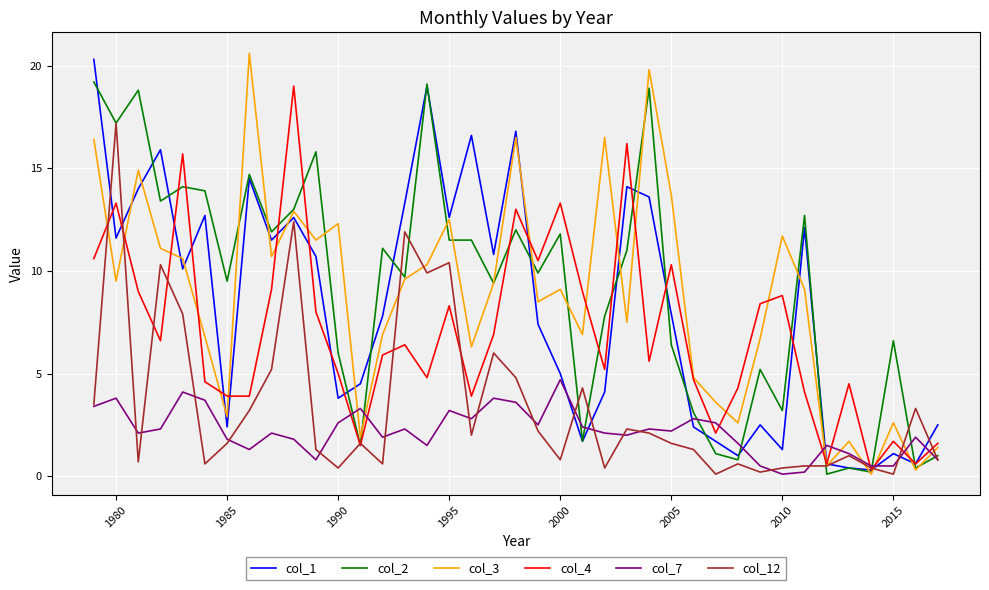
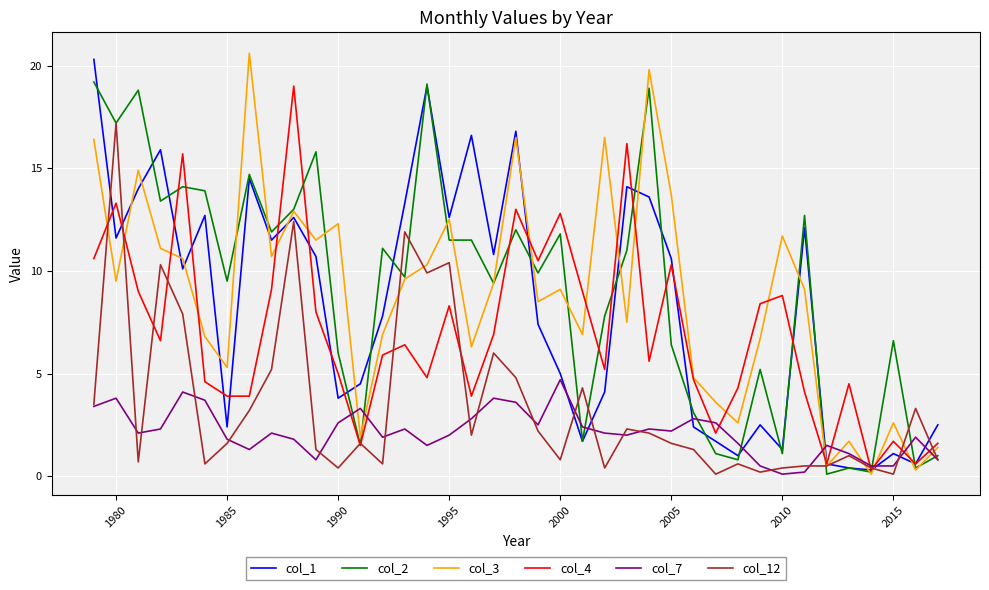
  {
    "col_1": {
      "1980": 11.6,
      "1985": 2.4,
      "1990": 3.8,
      "2000": 5.0,
-     "2005": 7.9,
+     "2005": 10.6,
      "2010": 1.3,
      "2015": 1.1
    },
    "col_2": {
      "1985": 9.5,
      "1990": 6.0,
      "1995": 11.5,
      "2000": 11.8,
      "2005": 6.4,
-     "2010": 3.2,
+     "2010": 1.1,
      "2015": 6.6
    },
    "col_3": {
      "1980": 9.5,
-     "1985": 2.9,
+     "1985": 5.3,
      "1990": 12.3,
      "2000": 9.1,
      "2005": 13.7,
      "2010": 11.7,
      "2015": 2.6
    },
    "col_4": {
      "1980": 13.3,
      "1985": 3.9,
      "1990": 5.0,
      "1995": 8.3,
-     "2000": 13.3,
+     "2000": 12.8,
      "2005": 10.3,
      "2010": 8.8,
      "2015": 1.7
    },
    "col_7": {
      "1980": 3.8,
      "1985": 1.8,
      "1990": 2.6,
-     "1995": 3.2,
+     "1995": 2.0,
      "2000": 4.7,
      "2005": 2.2,
      "2010": 0.1,
      "2015": 0.5
    },
    "col_12": {
      "1985": 1.6,
      "1990": 0.4,
      "1995": 10.4,
      "2000": 0.8,
      "2005": 1.6,
      "2010": 0.4,
      "2015": 0.1
    }
  }
